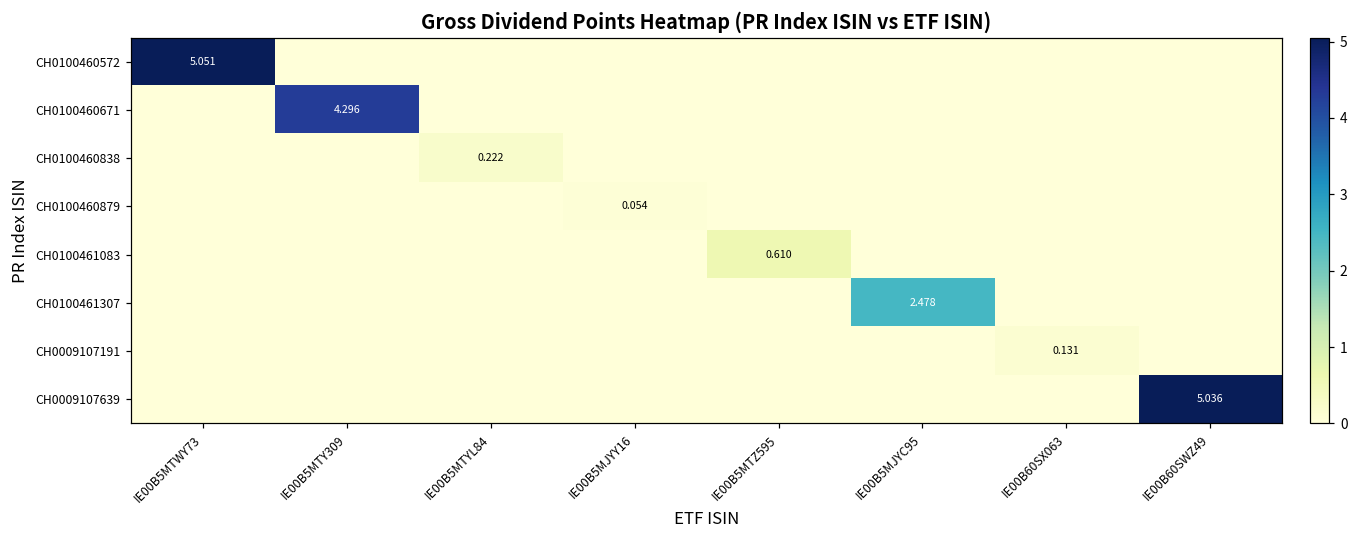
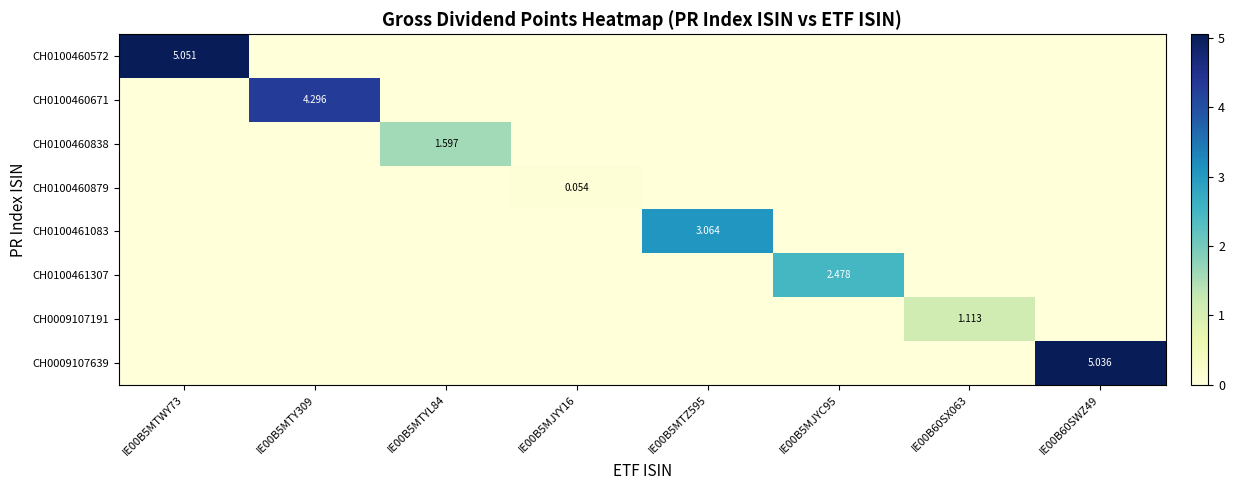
  {
    "CH0100460572": {
      "IE00B5MTWY73": 5.051
    },
    "CH0100460671": {
      "IE00B5MTY309": 4.296
    },
    "CH0100460838": {
-     "IE00B5MTYL84": 0.222
+     "IE00B5MTYL84": 1.597
    },
    "CH0100460879": {
      "IE00B5MJYY16": 0.054
    },
    "CH0100461083": {
-     "IE00B5MTZ595": 0.610
+     "IE00B5MTZ595": 3.064
    },
    "CH0100461307": {
      "IE00B5MJYC95": 2.478
    },
    "CH0009107191": {
-     "IE00B60SX063": 0.131
+     "IE00B60SX063": 1.113
    },
    "CH0009107639": {
      "IE00B60SWZ49": 5.036
    }
  }
